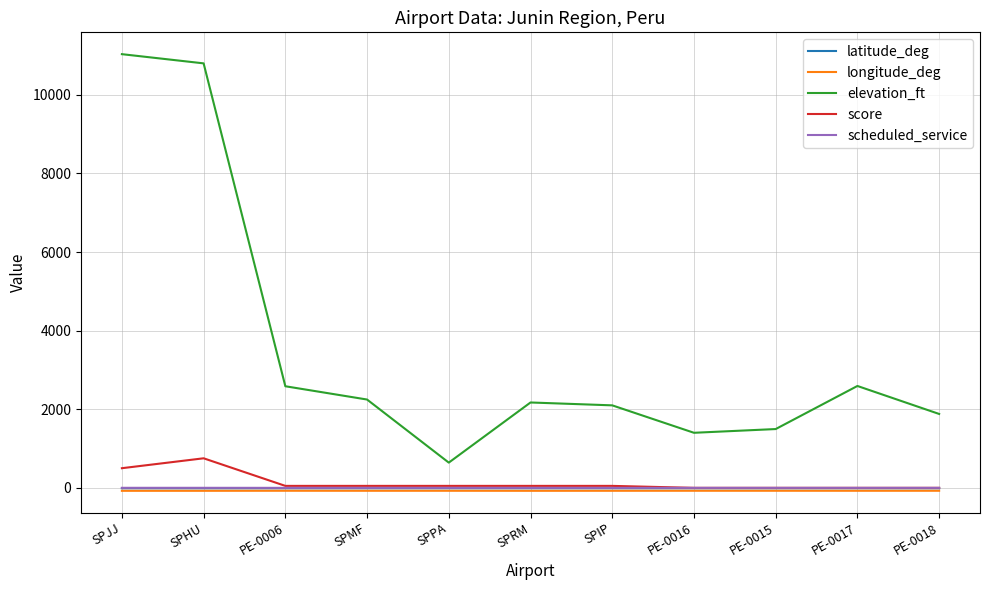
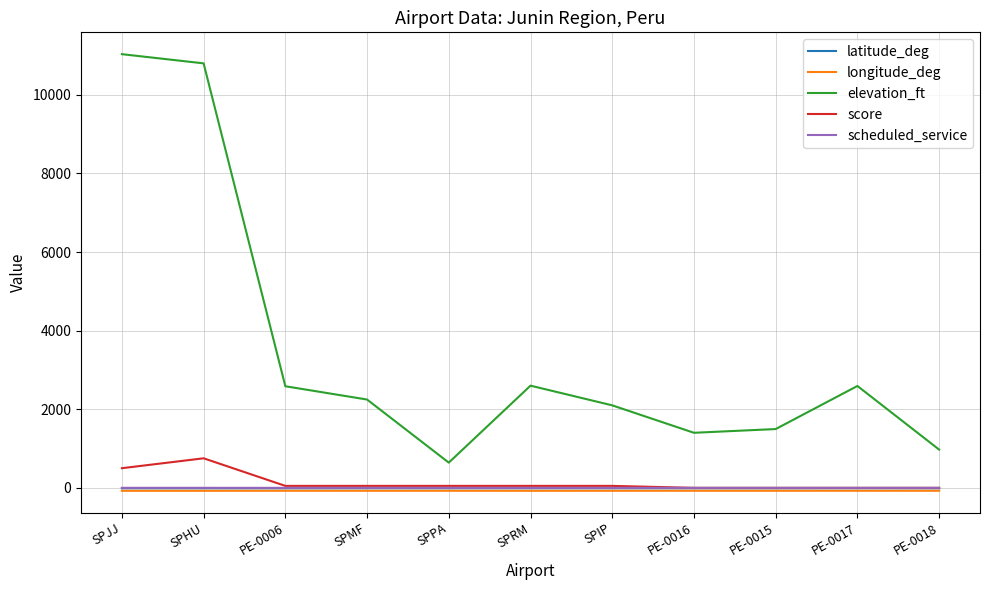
  {
    "elevation_ft": {
      "SPJJ": 11000,
      "SPHU": 10800,
      "PE-0006": 2600,
      "SPMF": 2200,
      "SPPA": 600,
-     "SPRM": 2200,
+     "SPRM": 2600,
      "SPIP": 2100,
      "PE-0016": 1400,
      "PE-0015": 1500,
      "PE-0017": 2600,
-     "PE-0018": 1900
+     "PE-0018": 1000
    },
    "score": {
      "SPJJ": 500,
      "SPHU": 800
    },
    "scheduled_service": {
      "SPJJ": 0,
      "SPHU": 0
    }
  }
